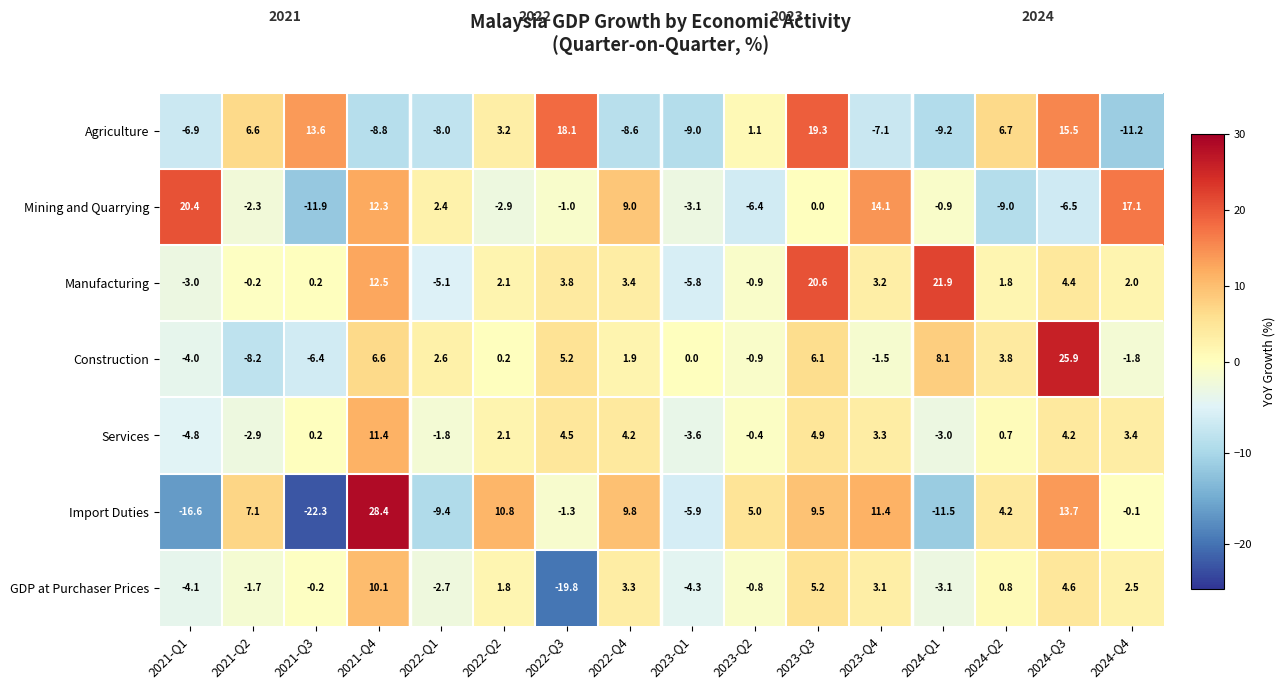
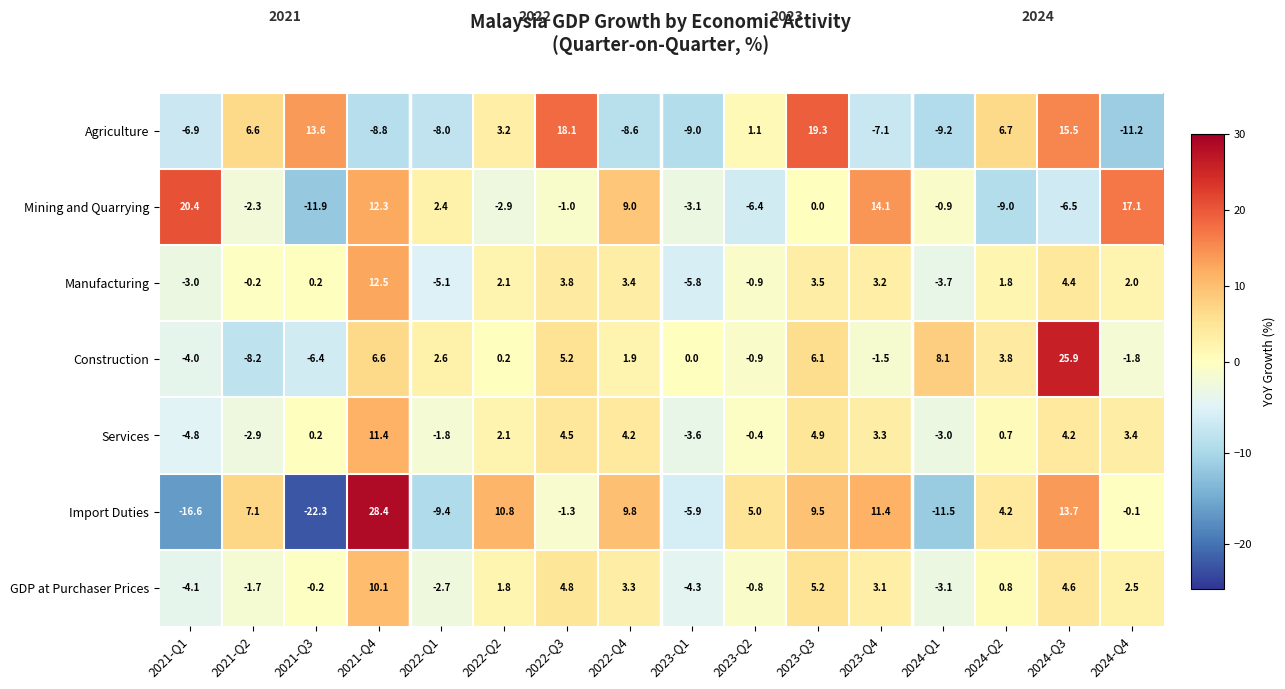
  {
    "Agriculture": {
      "2021-Q1": -6.9,
      "2021-Q2": 6.6,
      "2021-Q3": 13.6,
      "2021-Q4": -8.8,
      "2022-Q1": -8.0,
      "2022-Q2": 3.2,
      "2022-Q3": 18.1,
      "2022-Q4": -8.6,
      "2023-Q1": -9.0,
      "2023-Q2": 1.1,
      "2023-Q3": 19.3,
      "2023-Q4": -7.1,
      "2024-Q1": -9.2,
      "2024-Q2": 6.7,
      "2024-Q3": 15.5,
      "2024-Q4": -11.2
    },
    "Mining and Quarrying": {
      "2021-Q1": 20.4,
      "2021-Q2": -2.3,
      "2021-Q3": -11.9,
      "2021-Q4": 12.3,
      "2022-Q1": 2.4,
      "2022-Q2": -2.9,
      "2022-Q3": -1.0,
      "2022-Q4": 9.0,
      "2023-Q1": -3.1,
      "2023-Q2": -6.4,
      "2023-Q3": 0.0,
      "2023-Q4": 14.1,
      "2024-Q1": -0.9,
      "2024-Q2": -9.0,
      "2024-Q3": -6.5,
      "2024-Q4": 17.1
    },
    "Manufacturing": {
      "2021-Q1": -3.0,
      "2021-Q2": -0.2,
      "2021-Q3": 0.2,
      "2021-Q4": 12.5,
      "2022-Q1": -5.1,
      "2022-Q2": 2.1,
      "2022-Q3": 3.8,
      "2022-Q4": 3.4,
      "2023-Q1": -5.8,
      "2023-Q2": -0.9,
-     "2023-Q3": 20.6,
+     "2023-Q3": 3.5,
      "2023-Q4": 3.2,
-     "2024-Q1": 21.9,
+     "2024-Q1": -3.7,
      "2024-Q2": 1.8,
      "2024-Q3": 4.4,
      "2024-Q4": 2.0
    },
    "Construction": {
      "2021-Q1": -4.0,
      "2021-Q2": -8.2,
      "2021-Q3": -6.4,
      "2021-Q4": 6.6,
      "2022-Q1": 2.6,
      "2022-Q2": 0.2,
      "2022-Q3": 5.2,
      "2022-Q4": 1.9,
      "2023-Q1": 0.0,
      "2023-Q2": -0.9,
      "2023-Q3": 6.1,
      "2023-Q4": -1.5,
      "2024-Q1": 8.1,
      "2024-Q2": 3.8,
      "2024-Q3": 25.9,
      "2024-Q4": -1.8
    },
    "Services": {
      "2021-Q1": -4.8,
      "2021-Q2": -2.9,
      "2021-Q3": 0.2,
      "2021-Q4": 11.4,
      "2022-Q1": -1.8,
      "2022-Q2": 2.1,
      "2022-Q3": 4.5,
      "2022-Q4": 4.2,
      "2023-Q1": -3.6,
      "2023-Q2": -0.4,
      "2023-Q3": 4.9,
      "2023-Q4": 3.3,
      "2024-Q1": -3.0,
      "2024-Q2": 0.7,
      "2024-Q3": 4.2,
      "2024-Q4": 3.4
    },
    "Import Duties": {
      "2021-Q1": -16.6,
      "2021-Q2": 7.1,
      "2021-Q3": -22.3,
      "2021-Q4": 28.4,
      "2022-Q1": -9.4,
      "2022-Q2": 10.8,
      "2022-Q3": -1.3,
      "2022-Q4": 9.8,
      "2023-Q1": -5.9,
      "2023-Q2": 5.0,
      "2023-Q3": 9.5,
      "2023-Q4": 11.4,
      "2024-Q1": -11.5,
      "2024-Q2": 4.2,
      "2024-Q3": 13.7,
      "2024-Q4": -0.1
    },
    "GDP at Purchaser Prices": {
      "2021-Q1": -4.1,
      "2021-Q2": -1.7,
      "2021-Q3": -0.2,
      "2021-Q4": 10.1,
      "2022-Q1": -2.7,
      "2022-Q2": 1.8,
-     "2022-Q3": -19.8,
+     "2022-Q3": 4.8,
      "2022-Q4": 3.3,
      "2023-Q1": -4.3,
      "2023-Q2": -0.8,
      "2023-Q3": 5.2,
      "2023-Q4": 3.1,
      "2024-Q1": -3.1,
      "2024-Q2": 0.8,
      "2024-Q3": 4.6,
      "2024-Q4": 2.5
    }
  }
